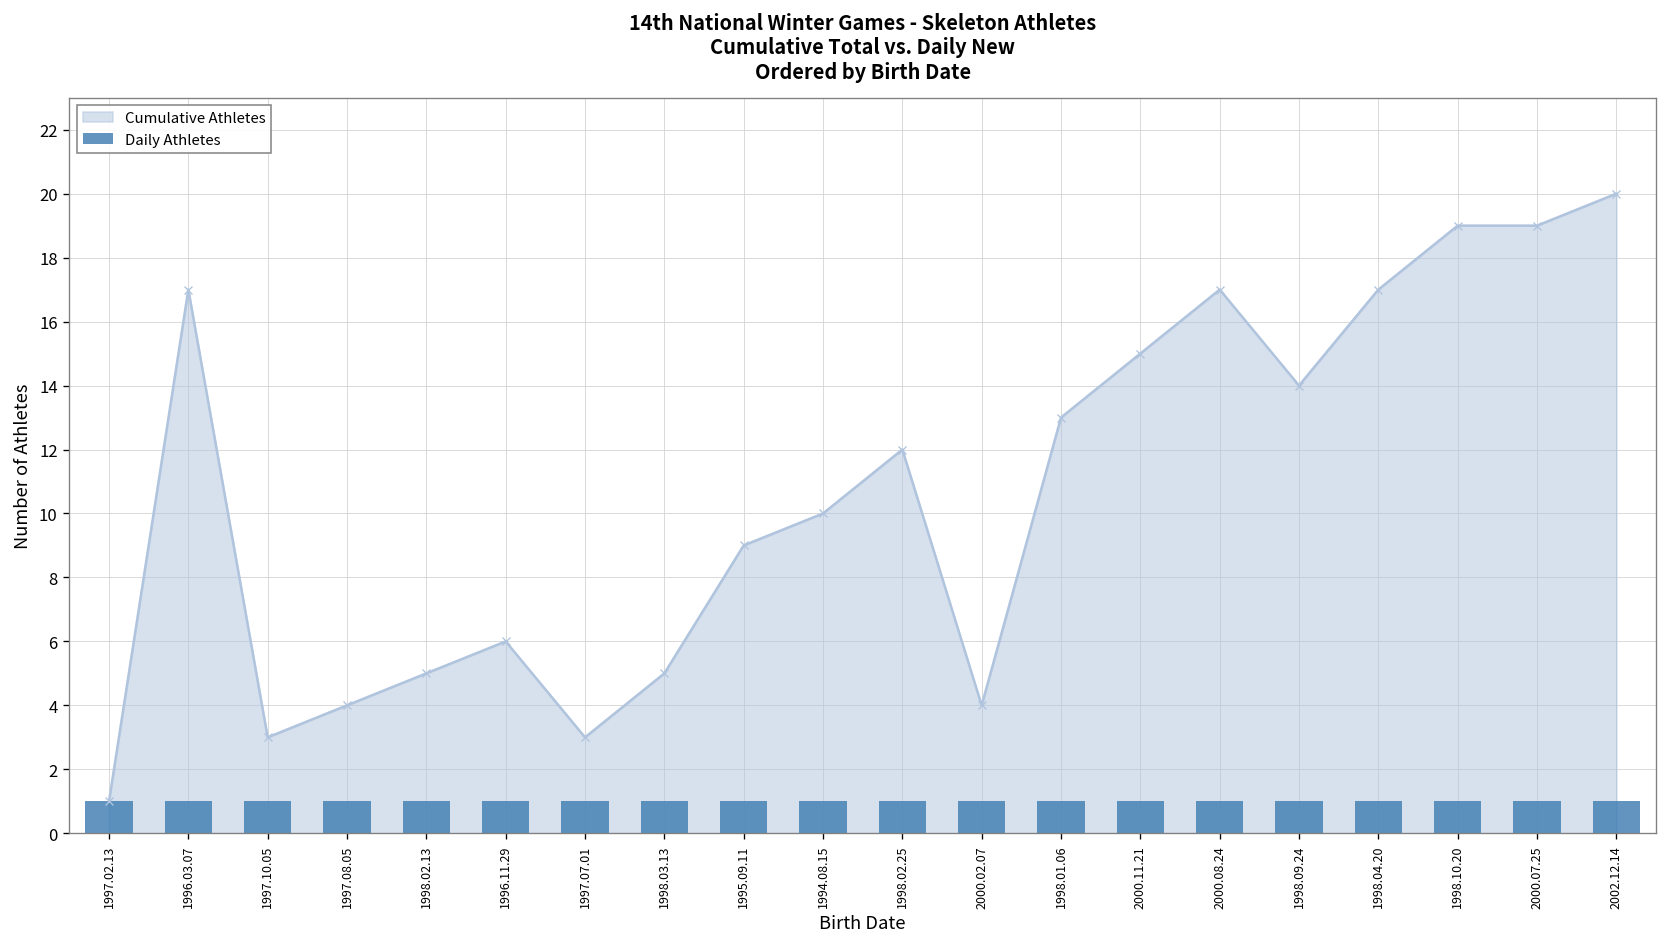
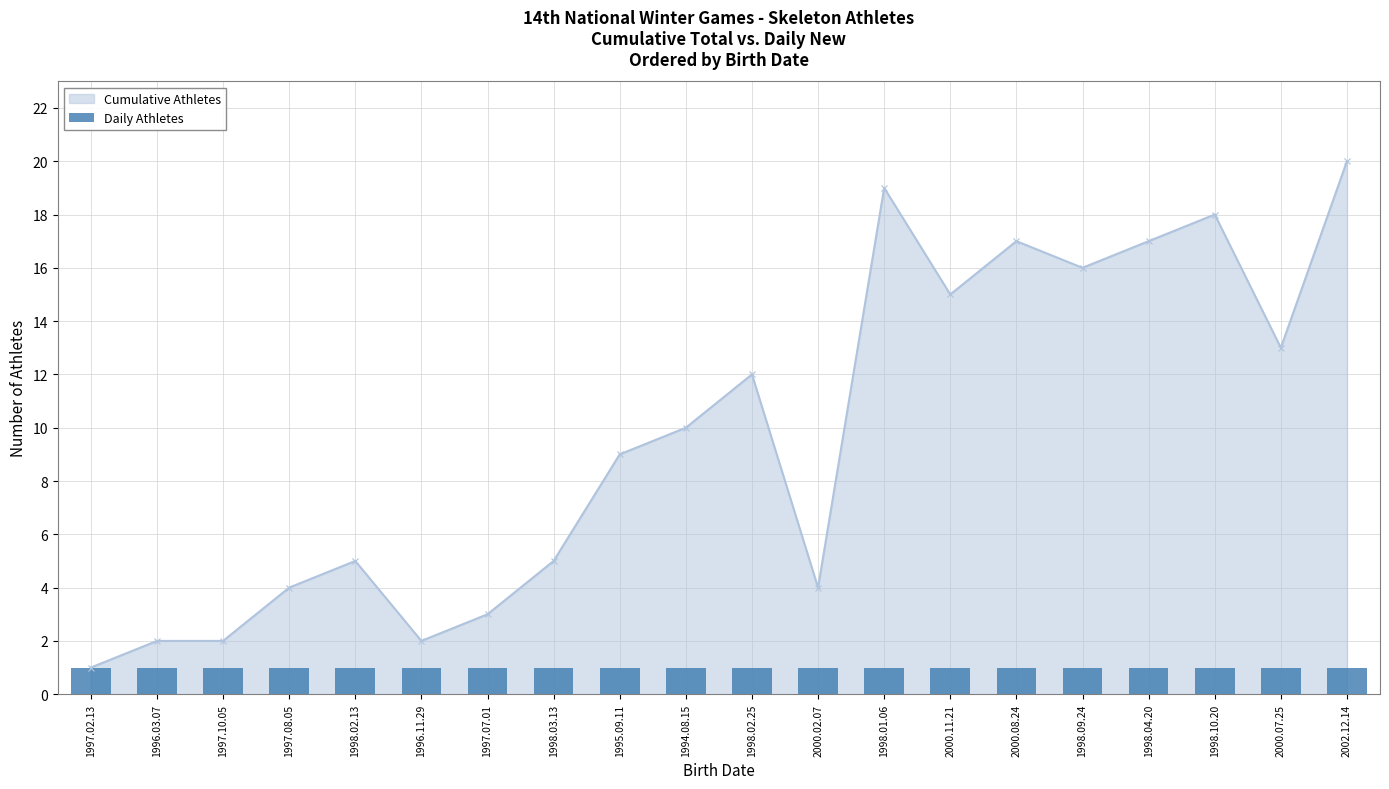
  {
    "Cumulative Athletes": {
      "1997.02.13": 1,
-     "1996.03.07": 17,
-     "1997.10.05": 3,
+     "1996.03.07": 2,
+     "1997.10.05": 2,
      "1997.08.05": 4,
      "1998.02.13": 5,
-     "1996.11.29": 6,
+     "1996.11.29": 2,
      "1997.07.01": 3,
      "1998.03.13": 5,
      "1995.09.11": 9,
      "1994.08.15": 10,
      "1998.02.25": 12,
      "2000.02.07": 4,
-     "1998.01.06": 13,
+     "1998.01.06": 19,
      "2000.11.21": 15,
      "2000.08.24": 17,
-     "1998.09.24": 14,
+     "1998.09.24": 16,
      "1998.04.20": 17,
-     "1998.10.20": 19,
-     "2000.07.25": 19,
+     "1998.10.20": 18,
+     "2000.07.25": 13,
      "2002.12.14": 20
    },
    "Daily Athletes": {
      "1997.02.13": 1,
      "1996.03.07": 1,
      "1997.10.05": 1,
      "1997.08.05": 1,
      "1998.02.13": 1,
      "1996.11.29": 1,
      "1997.07.01": 1,
      "1998.03.13": 1,
      "1995.09.11": 1,
      "1994.08.15": 1,
      "1998.02.25": 1,
      "2000.02.07": 1,
      "1998.01.06": 1,
      "2000.11.21": 1,
      "2000.08.24": 1,
      "1998.09.24": 1,
      "1998.04.20": 1,
      "1998.10.20": 1,
      "2000.07.25": 1,
      "2002.12.14": 1
    }
  }
